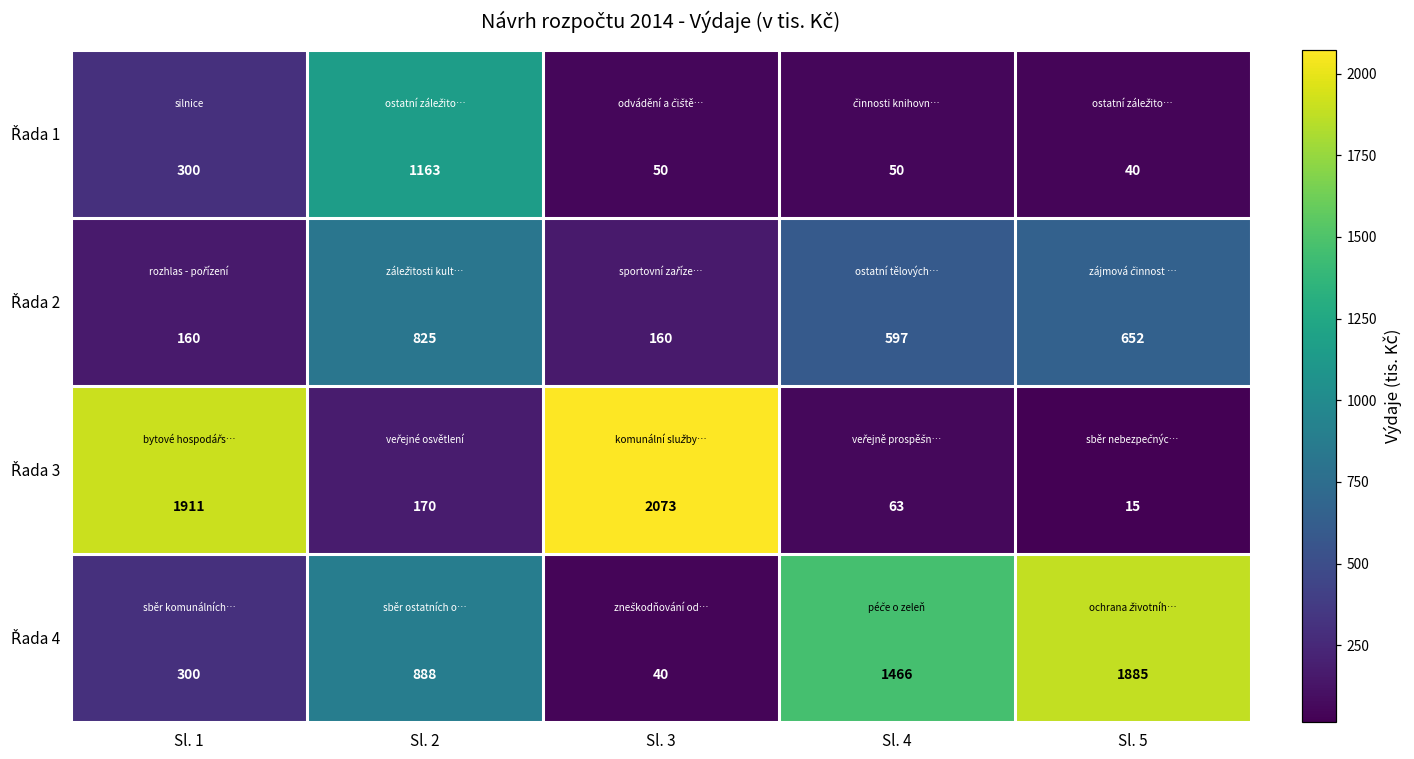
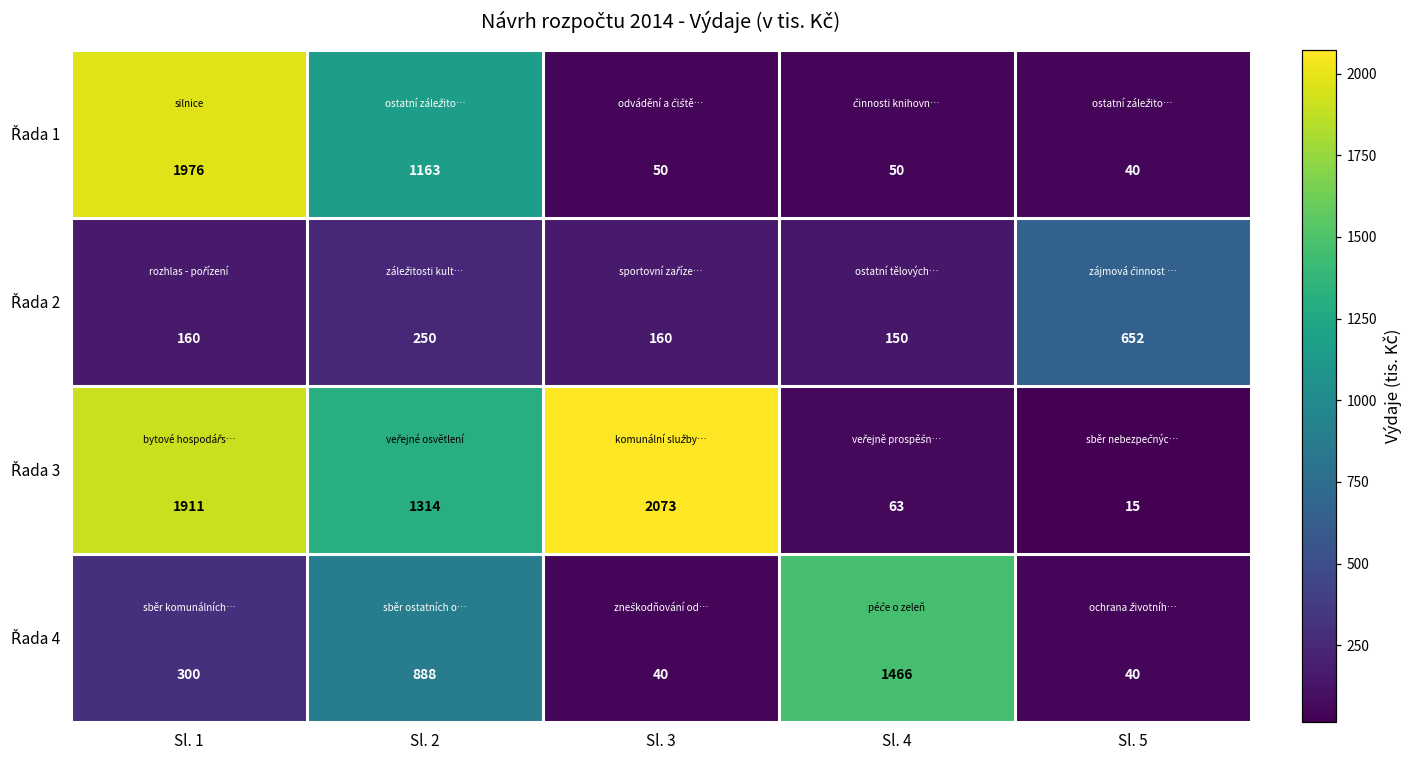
  {
    "Řada 1": {
-     "Sl. 1": 300
+     "Sl. 1": 1976
    },
    "Řada 2": {
-     "Sl. 2": 825,
-     "Sl. 4": 597
+     "Sl. 2": 250,
+     "Sl. 4": 150
    },
    "Řada 3": {
-     "Sl. 2": 170
+     "Sl. 2": 1314
    },
    "Řada 4": {
-     "Sl. 5": 1885
+     "Sl. 5": 40
    }
  }
